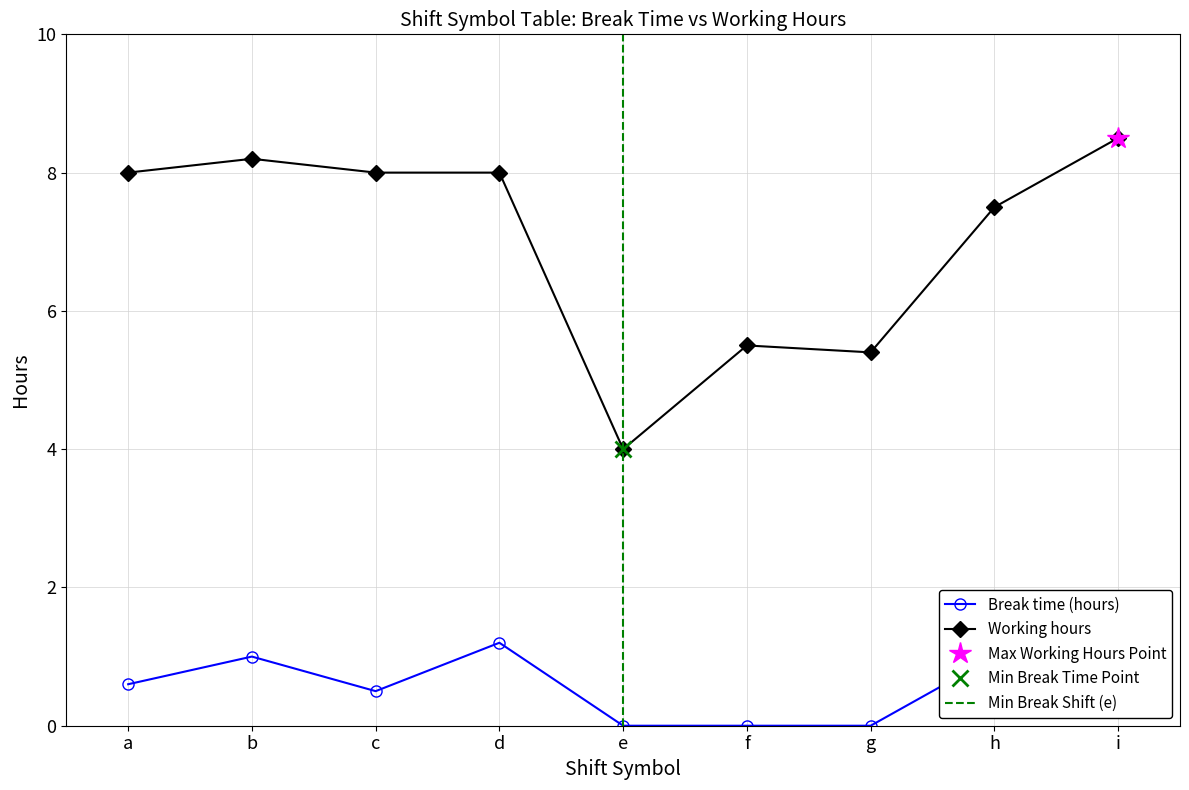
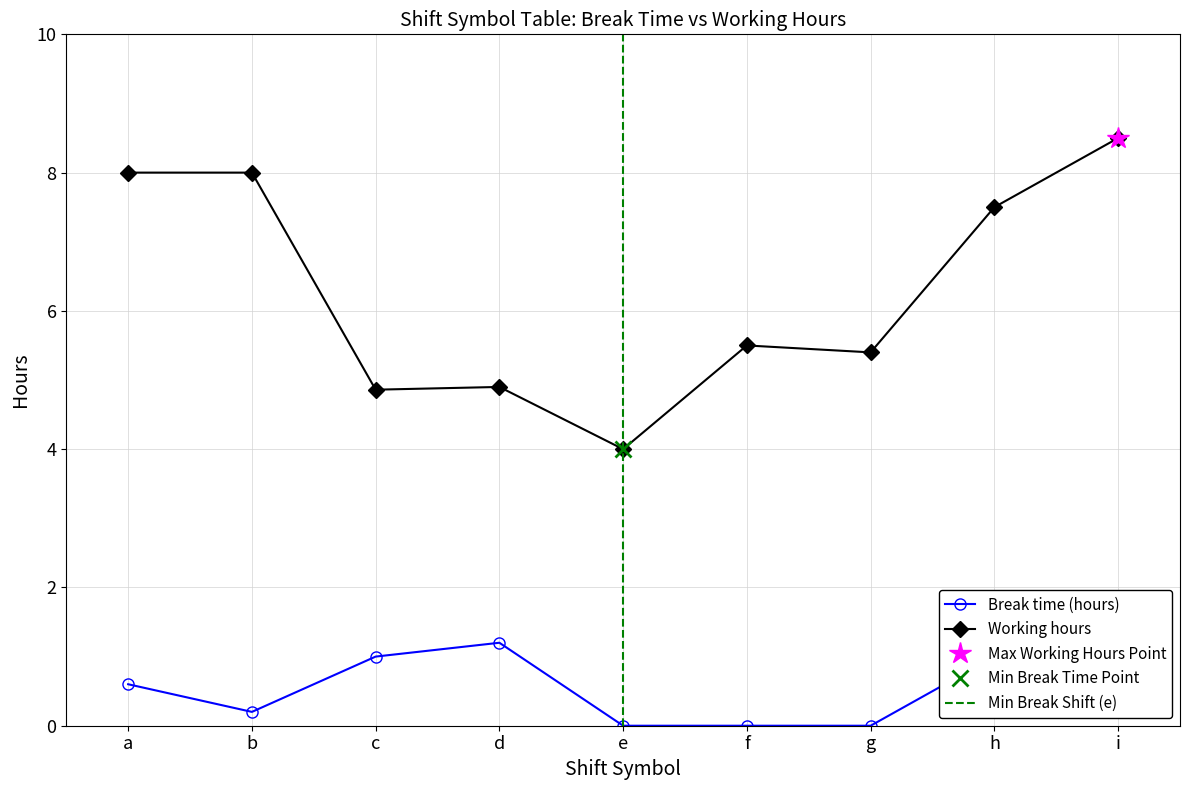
  {
    "Break time (hours)": {
      "a": 0.6,
-     "b": 1.0,
-     "c": 0.5,
+     "b": 0.2,
+     "c": 1.0,
      "d": 1.2,
      "e": 0.0,
      "f": 0.0,
      "g": 0.0
    },
    "Working hours": {
      "a": 8.0,
-     "b": 8.2,
-     "c": 8.0,
-     "d": 8.0,
+     "b": 8.0,
+     "c": 4.9,
+     "d": 4.9,
      "f": 5.5,
      "g": 5.4,
      "h": 7.5
    }
  }
